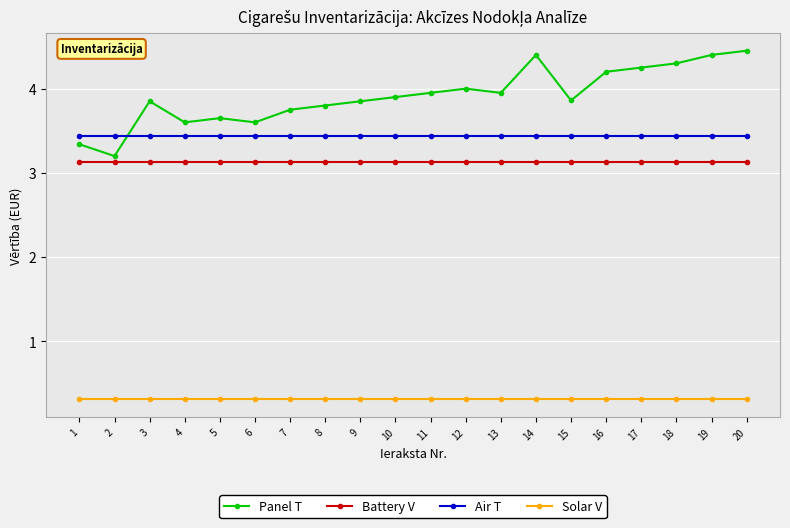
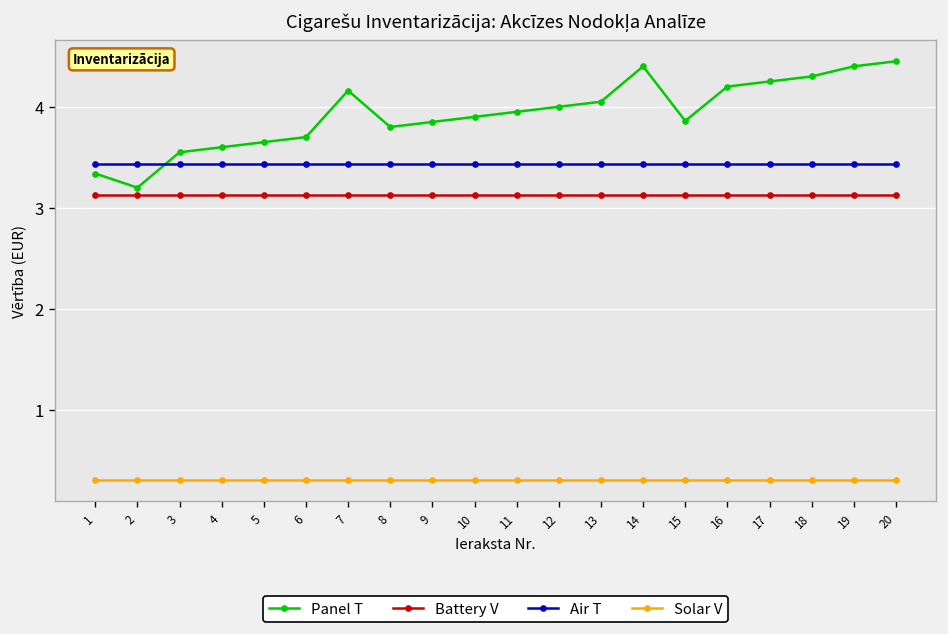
  {
    "Panel T": {
      "1": 3.3,
      "2": 3.2,
-     "3": 3.9,
+     "3": 3.6,
      "4": 3.6,
      "5": 3.7,
-     "6": 3.6,
-     "7": 3.8,
+     "6": 3.7,
+     "7": 4.2,
      "8": 3.8,
      "9": 3.9,
      "10": 3.9,
      "11": 4.0,
      "12": 4.0,
-     "13": 4.0,
+     "13": 4.1,
      "14": 4.4,
      "15": 3.9,
      "16": 4.2,
      "17": 4.3,
      "18": 4.3,
      "19": 4.4,
      "20": 4.5
    },
    "Battery V": {
      "1": 3.1,
      "2": 3.1,
      "3": 3.1,
      "4": 3.1,
      "5": 3.1,
      "6": 3.1,
      "7": 3.1,
      "8": 3.1,
      "9": 3.1,
      "10": 3.1,
      "11": 3.1,
      "12": 3.1,
      "13": 3.1,
      "14": 3.1,
      "15": 3.1,
      "16": 3.1,
      "17": 3.1,
      "18": 3.1,
      "19": 3.1,
      "20": 3.1
    },
    "Air T": {
      "1": 3.4,
      "2": 3.4,
      "3": 3.4,
      "4": 3.4,
      "5": 3.4,
      "6": 3.4,
      "7": 3.4,
      "8": 3.4,
      "9": 3.4,
      "10": 3.4,
      "11": 3.4,
      "12": 3.4,
      "13": 3.4,
      "14": 3.4,
      "15": 3.4,
      "16": 3.4,
      "17": 3.4,
      "18": 3.4,
      "19": 3.4,
      "20": 3.4
    },
    "Solar V": {
      "1": 0.3,
      "2": 0.3,
      "3": 0.3,
      "4": 0.3,
      "5": 0.3,
      "6": 0.3,
      "7": 0.3,
      "8": 0.3,
      "9": 0.3,
      "10": 0.3,
      "11": 0.3,
      "12": 0.3,
      "13": 0.3,
      "14": 0.3,
      "15": 0.3,
      "16": 0.3,
      "17": 0.3,
      "18": 0.3,
      "19": 0.3,
      "20": 0.3
    }
  }
